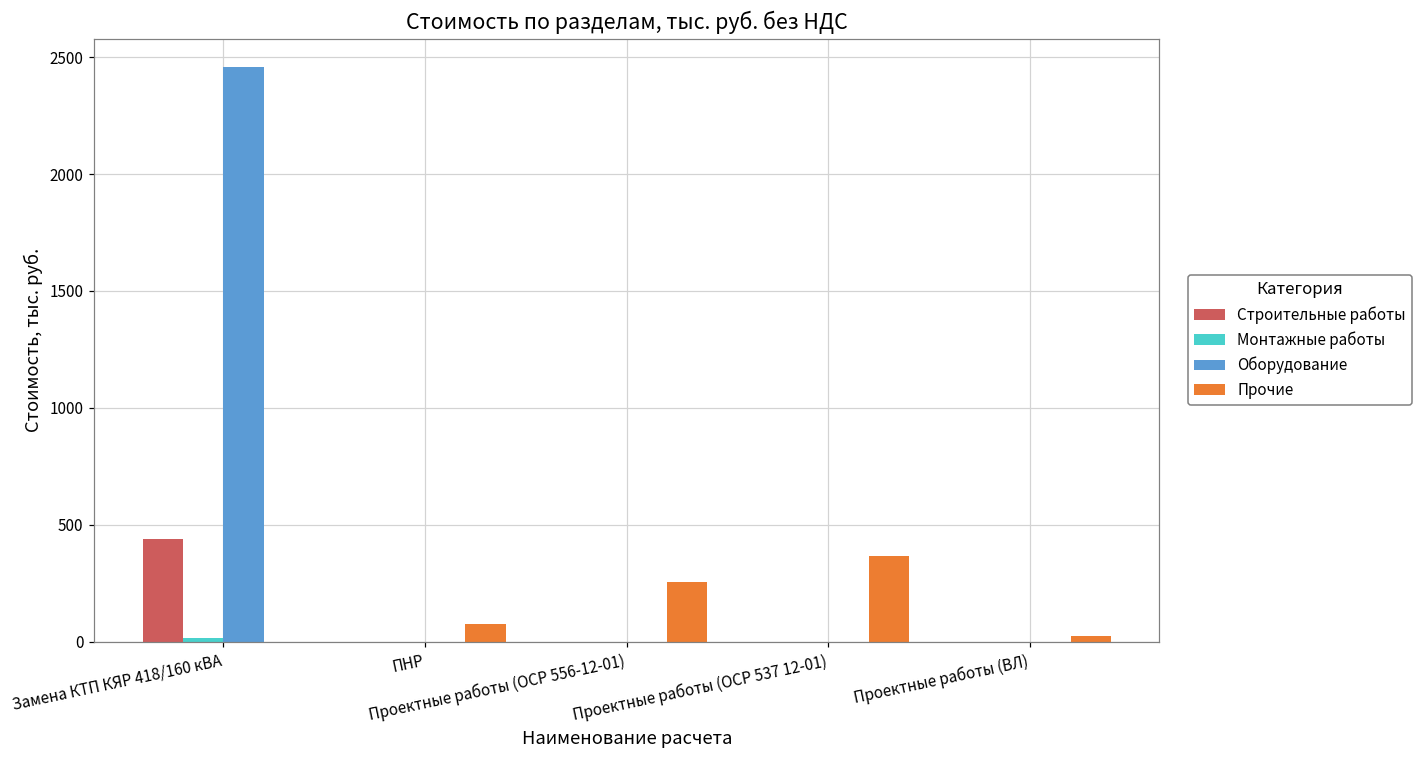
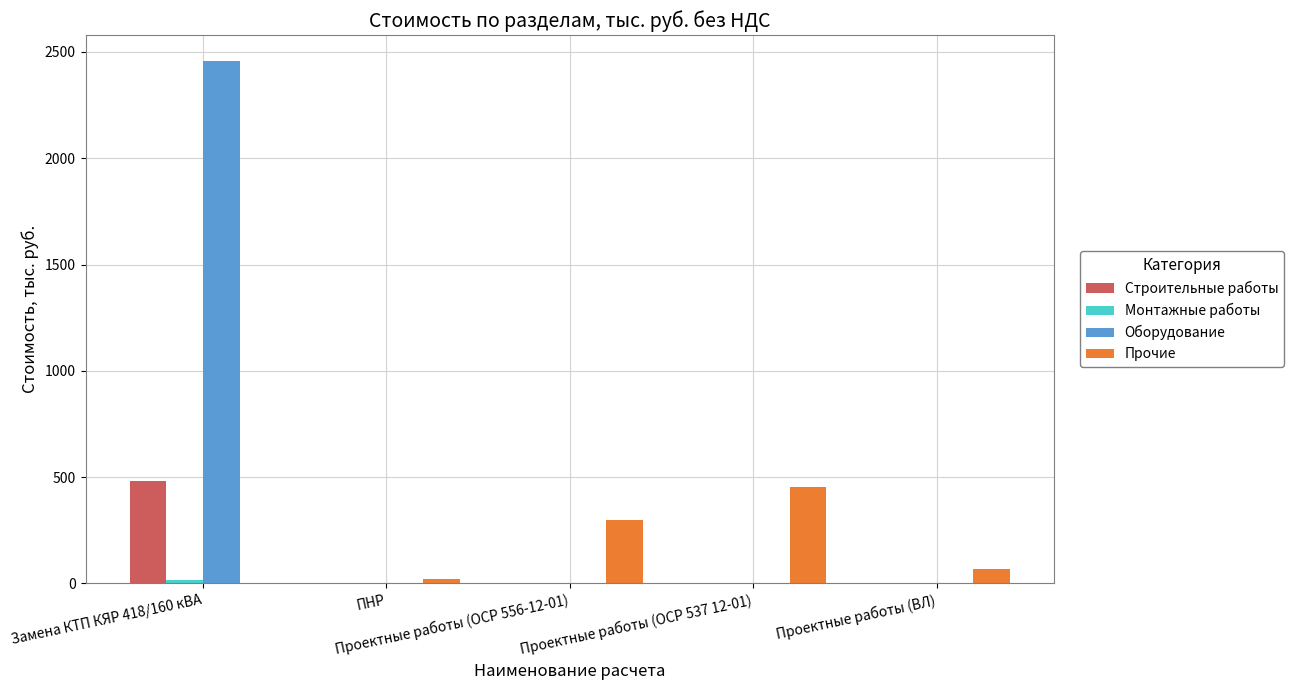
  {
    "Строительные работы": {
-     "Замена КТП КЯР 418/160 кВА": 440,
+     "Замена КТП КЯР 418/160 кВА": 480,
      "ПНР": 0,
      "Проектные работы (ОСР 556-12-01)": 0,
      "Проектные работы (ОСР 537 12-01)": 0,
      "Проектные работы (ВЛ)": 0
    },
    "Прочие": {
      "Замена КТП КЯР 418/160 кВА": 0,
-     "ПНР": 70,
-     "Проектные работы (ОСР 556-12-01)": 260,
-     "Проектные работы (ОСР 537 12-01)": 370,
-     "Проектные работы (ВЛ)": 30
+     "ПНР": 20,
+     "Проектные работы (ОСР 556-12-01)": 300,
+     "Проектные работы (ОСР 537 12-01)": 450,
+     "Проектные работы (ВЛ)": 70
    }
  }
